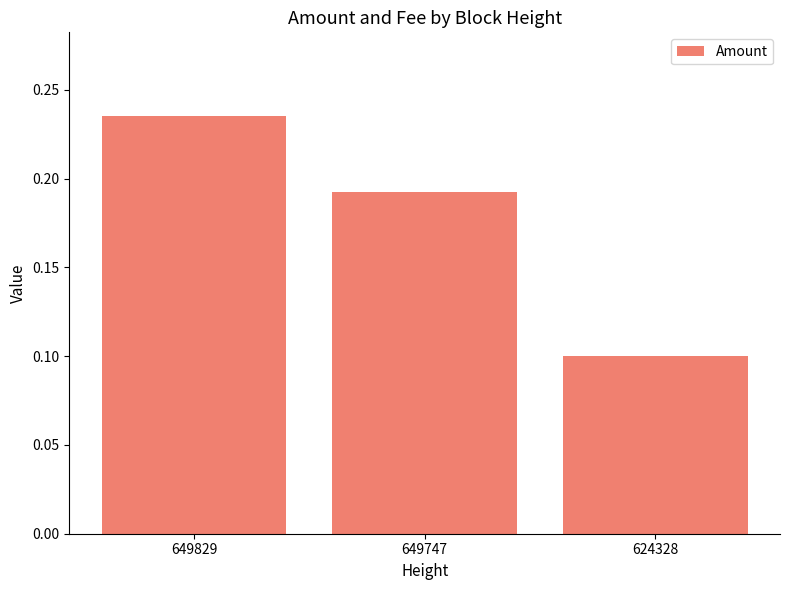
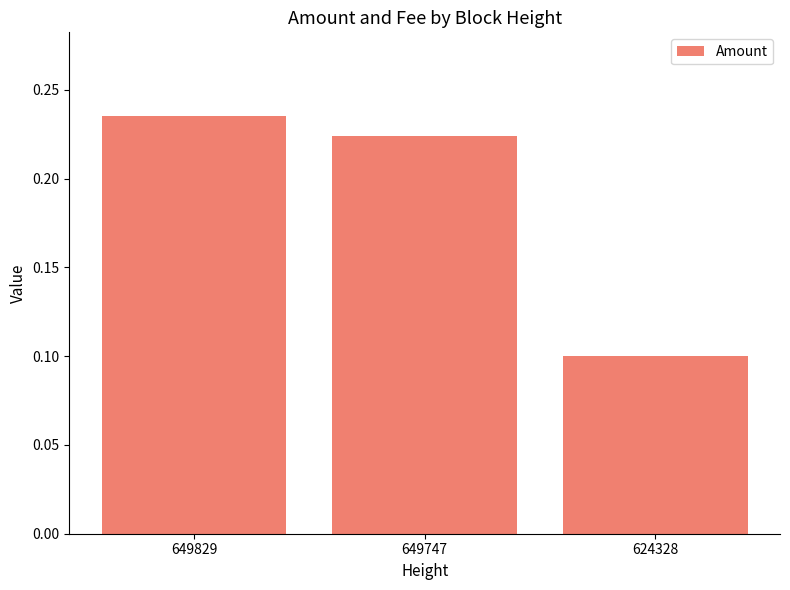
  {
    "649829": 0.235,
-   "649747": 0.193,
+   "649747": 0.224,
    "624328": 0.100
  }
